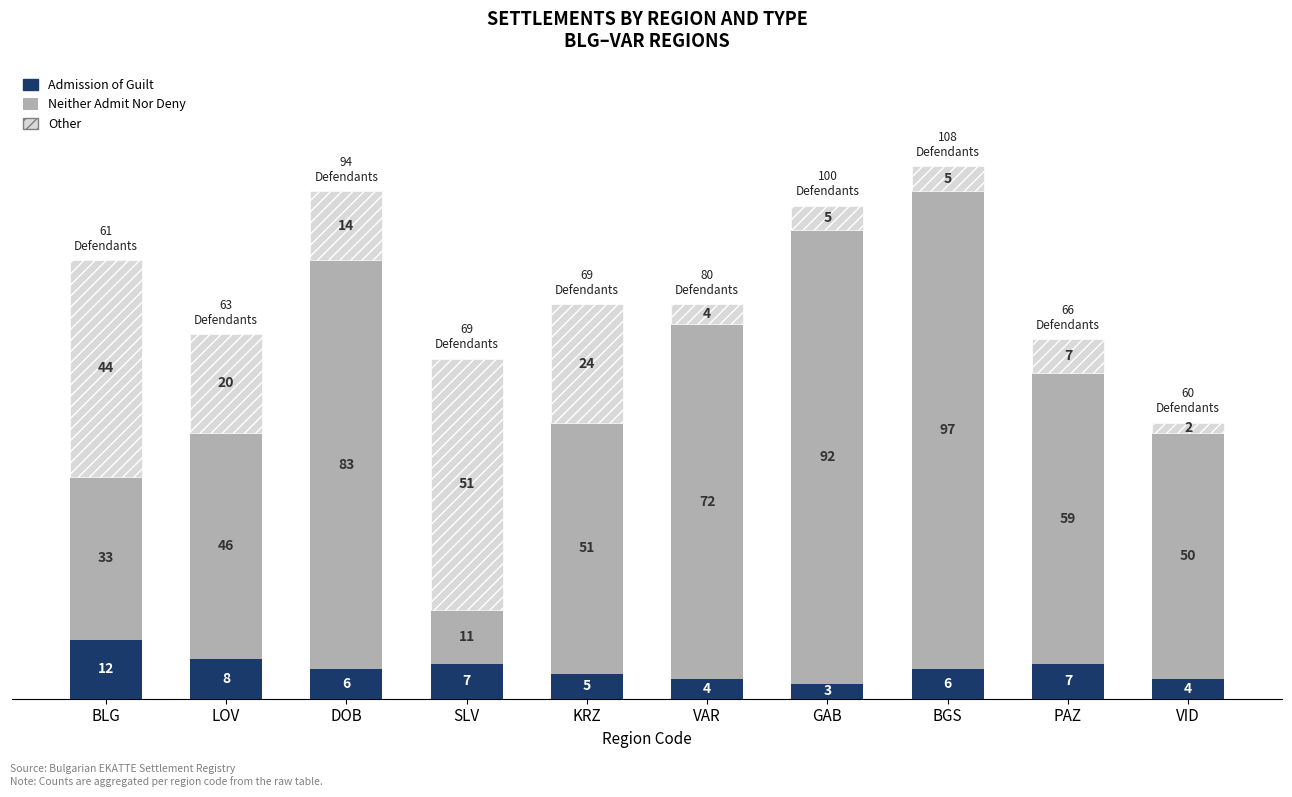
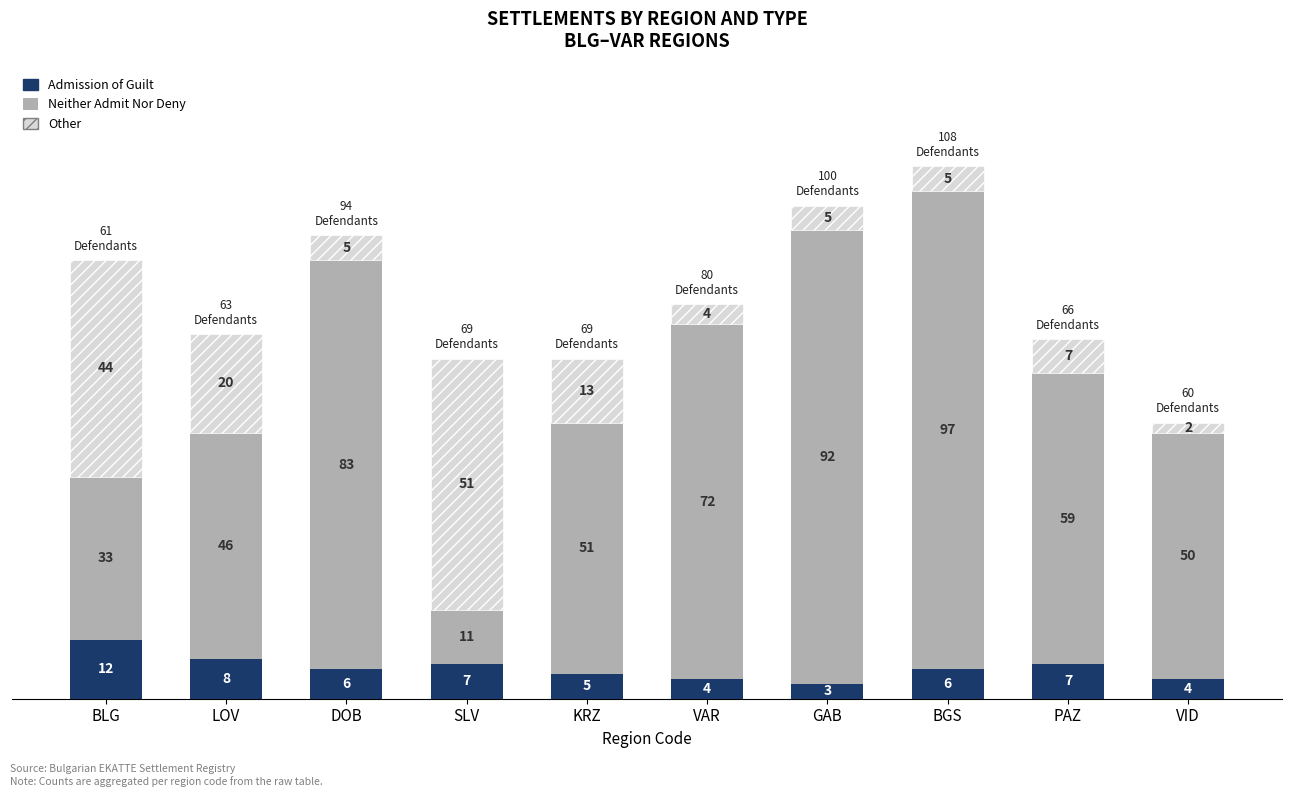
  {
    "Admission of Guilt": {
      "BLG": 12,
      "LOV": 8,
      "DOB": 6,
      "SLV": 7,
      "KRZ": 5,
      "VAR": 4,
      "GAB": 3,
      "BGS": 6,
      "PAZ": 7,
      "VID": 4
    },
    "Neither Admit Nor Deny": {
      "BLG": 33,
      "LOV": 46,
      "DOB": 83,
      "SLV": 11,
      "KRZ": 51,
      "VAR": 72,
      "GAB": 92,
      "BGS": 97,
      "PAZ": 59,
      "VID": 50
    },
    "Other": {
      "BLG": 44,
      "LOV": 20,
-     "DOB": 14,
+     "DOB": 5,
      "SLV": 51,
-     "KRZ": 24,
+     "KRZ": 13,
      "VAR": 4,
      "GAB": 5,
      "BGS": 5,
      "PAZ": 7,
      "VID": 2
    }
  }
